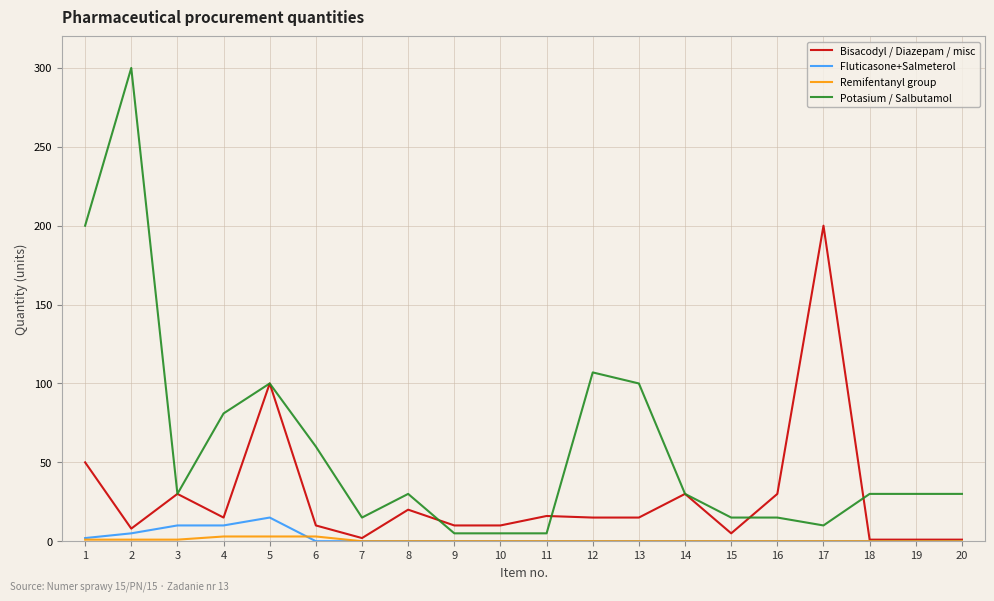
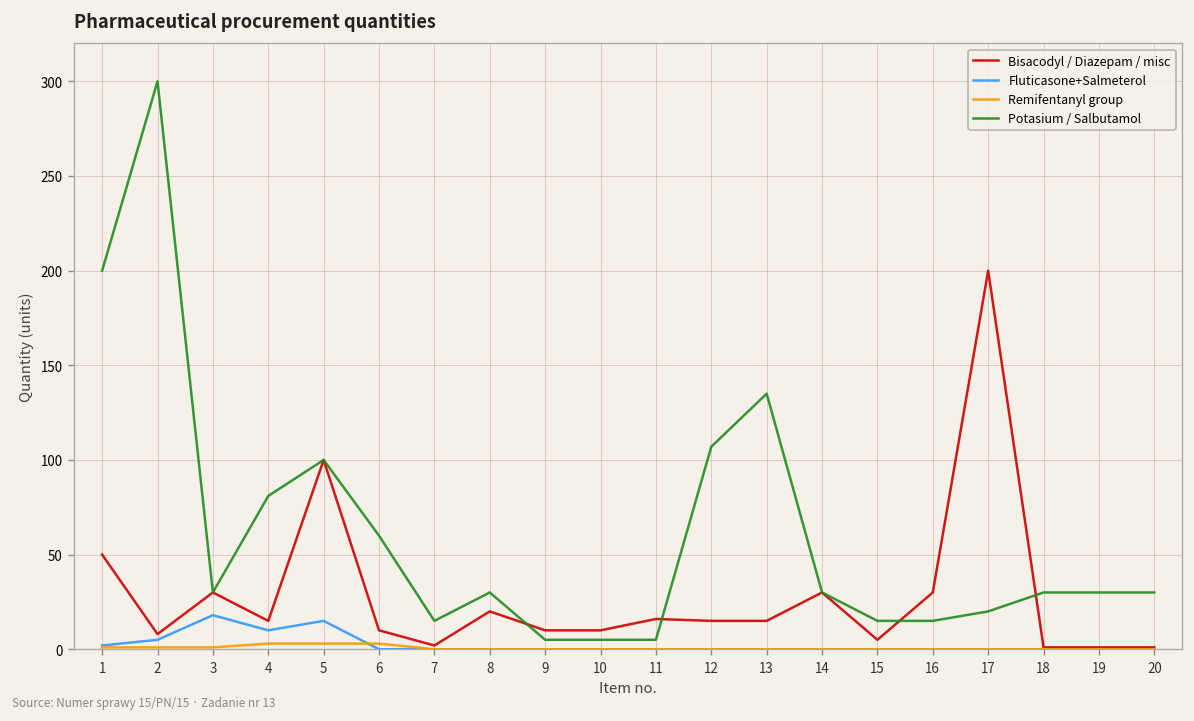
  {
    "Bisacodyl / Diazepam / misc": {
      "1": 50,
      "2": 8,
      "4": 15,
      "6": 10,
      "7": 2,
      "8": 20,
      "9": 10,
      "10": 10,
      "11": 16,
      "12": 15,
      "13": 15,
      "15": 5,
      "16": 30,
      "17": 200
    },
    "Fluticasone+Salmeterol": {
      "2": 5,
-     "3": 10,
+     "3": 18,
      "4": 10,
      "5": 15,
      "6": 0
    },
    "Remifentanyl group": {
      "2": 1,
      "3": 1,
      "4": 3,
      "5": 3,
      "6": 3
    },
    "Potasium / Salbutamol": {
      "1": 200,
      "2": 300,
      "4": 81,
      "6": 60,
      "7": 15,
      "8": 30,
      "9": 5,
      "10": 5,
      "11": 5,
      "12": 107,
-     "13": 100,
+     "13": 135,
      "15": 15,
      "16": 15,
-     "17": 10,
+     "17": 20,
      "18": 30,
      "19": 30,
      "20": 30
    }
  }
